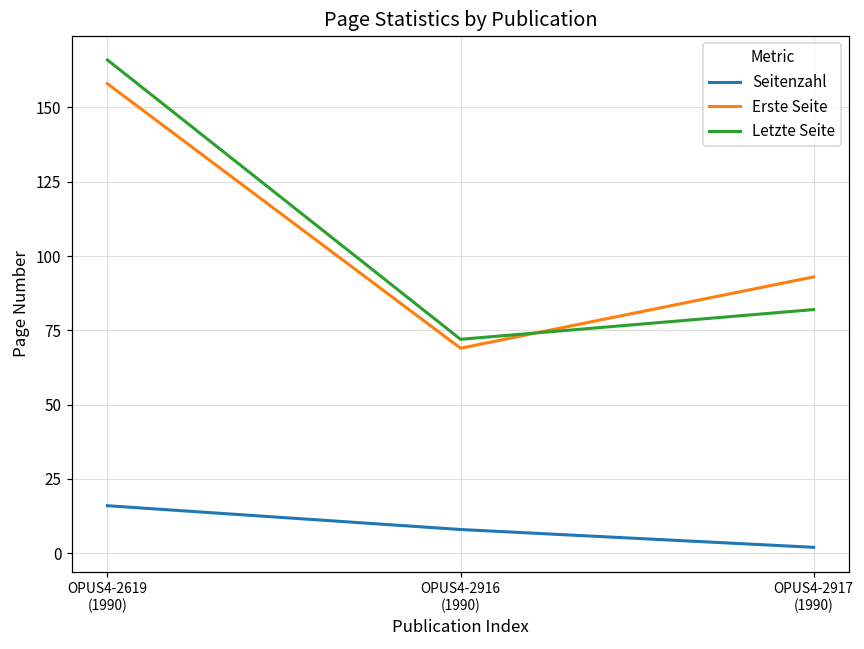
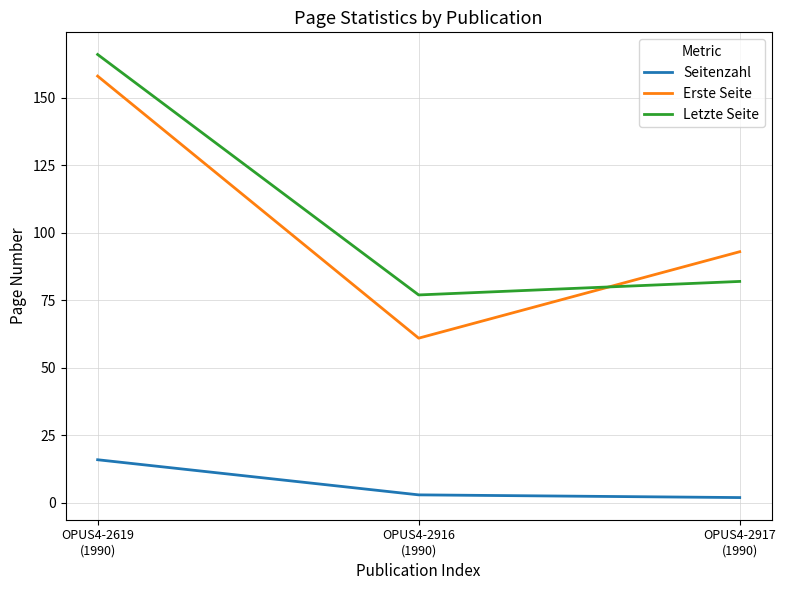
  {
    "Seitenzahl": {
      "OPUS4-2619 (1990)": 16,
-     "OPUS4-2916 (1990)": 8,
+     "OPUS4-2916 (1990)": 3,
      "OPUS4-2917 (1990)": 2
    },
    "Erste Seite": {
      "OPUS4-2619 (1990)": 158,
-     "OPUS4-2916 (1990)": 69,
+     "OPUS4-2916 (1990)": 61,
      "OPUS4-2917 (1990)": 93
    },
    "Letzte Seite": {
      "OPUS4-2619 (1990)": 166,
-     "OPUS4-2916 (1990)": 72,
+     "OPUS4-2916 (1990)": 77,
      "OPUS4-2917 (1990)": 82
    }
  }
